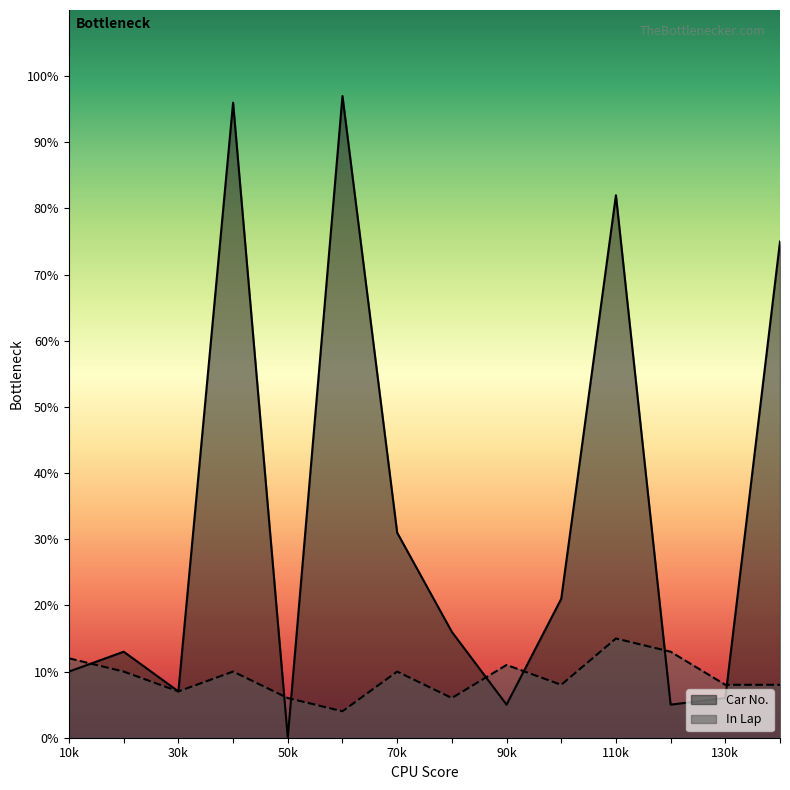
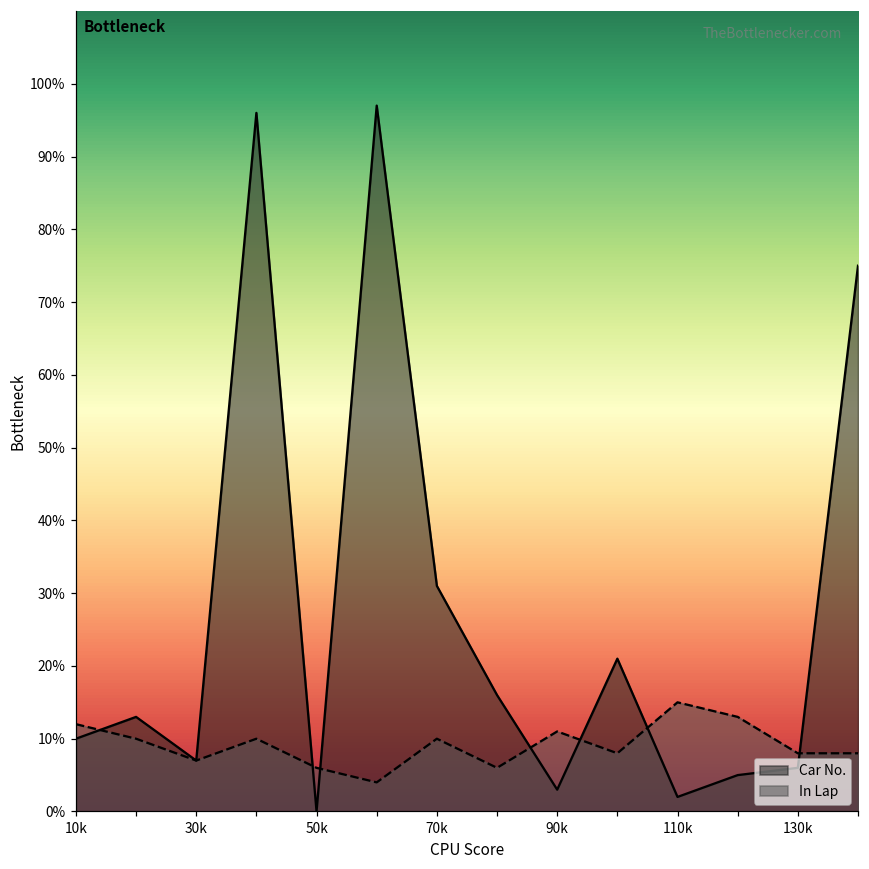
  {
    "Car No.": {
      "10k": "10%",
      "50k": "0%",
      "70k": "31%",
-     "90k": "5%",
-     "110k": "82%"
+     "90k": "3%",
+     "110k": "2%"
    },
    "In Lap": {
      "10k": "12%",
      "50k": "6%",
      "70k": "10%",
      "90k": "11%",
      "110k": "15%",
      "130k": "8%"
    }
  }
